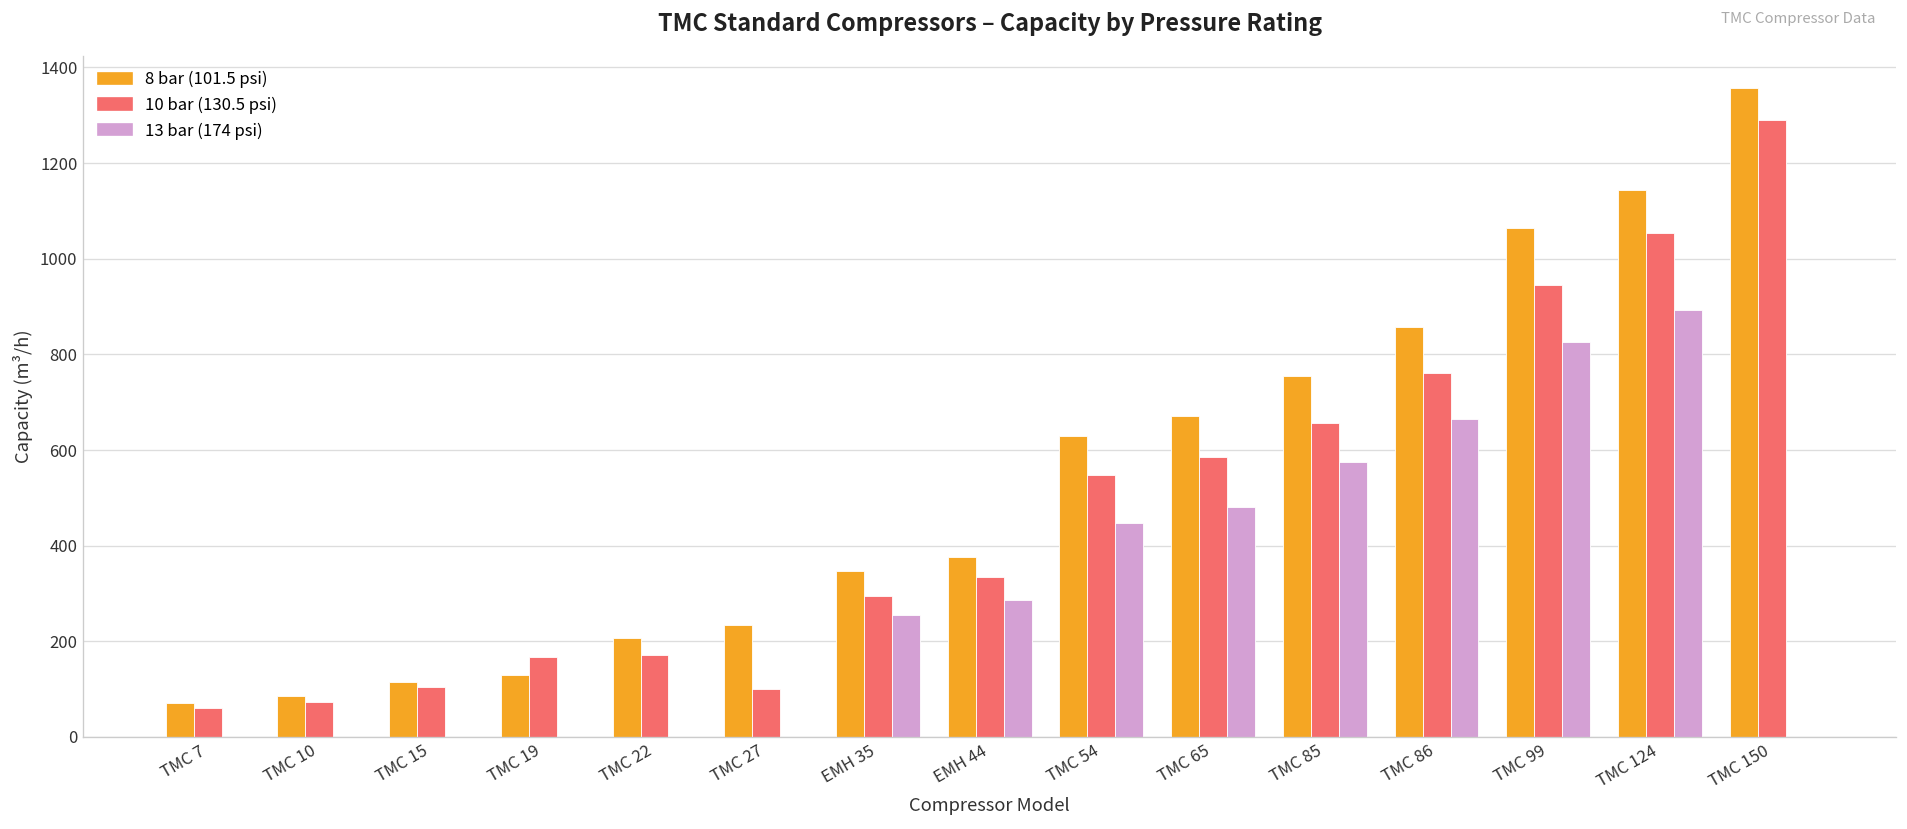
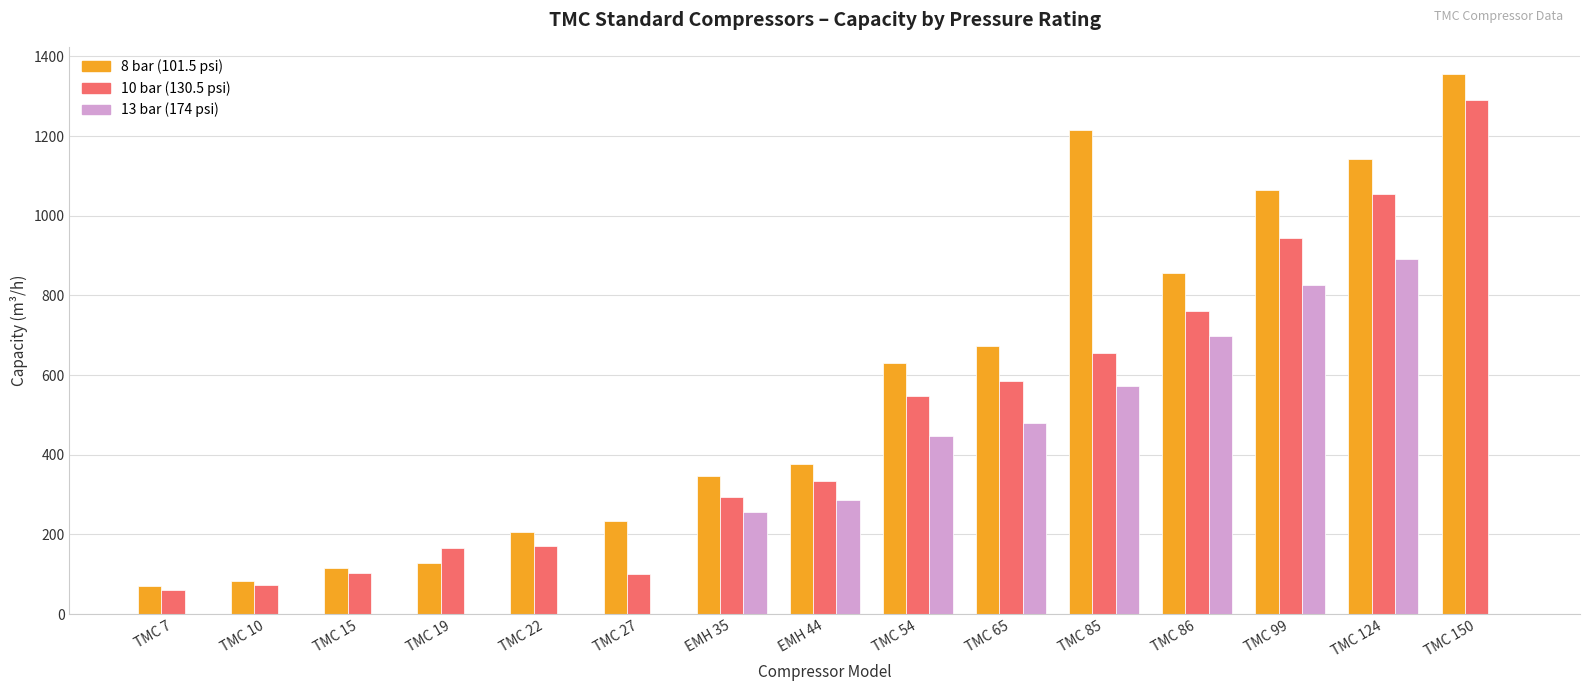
  {
    "8 bar (101.5 psi)": {
      "TMC 7": 70,
      "TMC 10": 80,
      "TMC 15": 120,
      "TMC 19": 130,
      "TMC 22": 210,
      "TMC 27": 230,
      "EMH 35": 350,
      "EMH 44": 380,
      "TMC 54": 630,
      "TMC 65": 670,
-     "TMC 85": 760,
+     "TMC 85": 1210,
      "TMC 86": 860,
      "TMC 99": 1060,
      "TMC 124": 1140,
      "TMC 150": 1360
    },
    "10 bar (130.5 psi)": {
      "TMC 7": 60,
      "TMC 10": 70,
      "TMC 15": 100,
      "TMC 19": 170,
      "TMC 22": 170,
      "TMC 27": 100,
      "EMH 35": 290,
      "EMH 44": 330,
      "TMC 54": 550,
      "TMC 65": 590,
      "TMC 85": 660,
      "TMC 86": 760,
      "TMC 99": 950,
      "TMC 124": 1050,
      "TMC 150": 1290
    },
    "13 bar (174 psi)": {
      "TMC 7": 0,
      "TMC 10": 0,
      "TMC 15": 0,
      "TMC 19": 0,
      "TMC 22": 0,
      "TMC 27": 0,
      "EMH 35": 260,
      "EMH 44": 290,
      "TMC 54": 450,
      "TMC 65": 480,
      "TMC 85": 570,
-     "TMC 86": 660,
+     "TMC 86": 700,
      "TMC 99": 830,
      "TMC 124": 890,
      "TMC 150": 0
    }
  }
